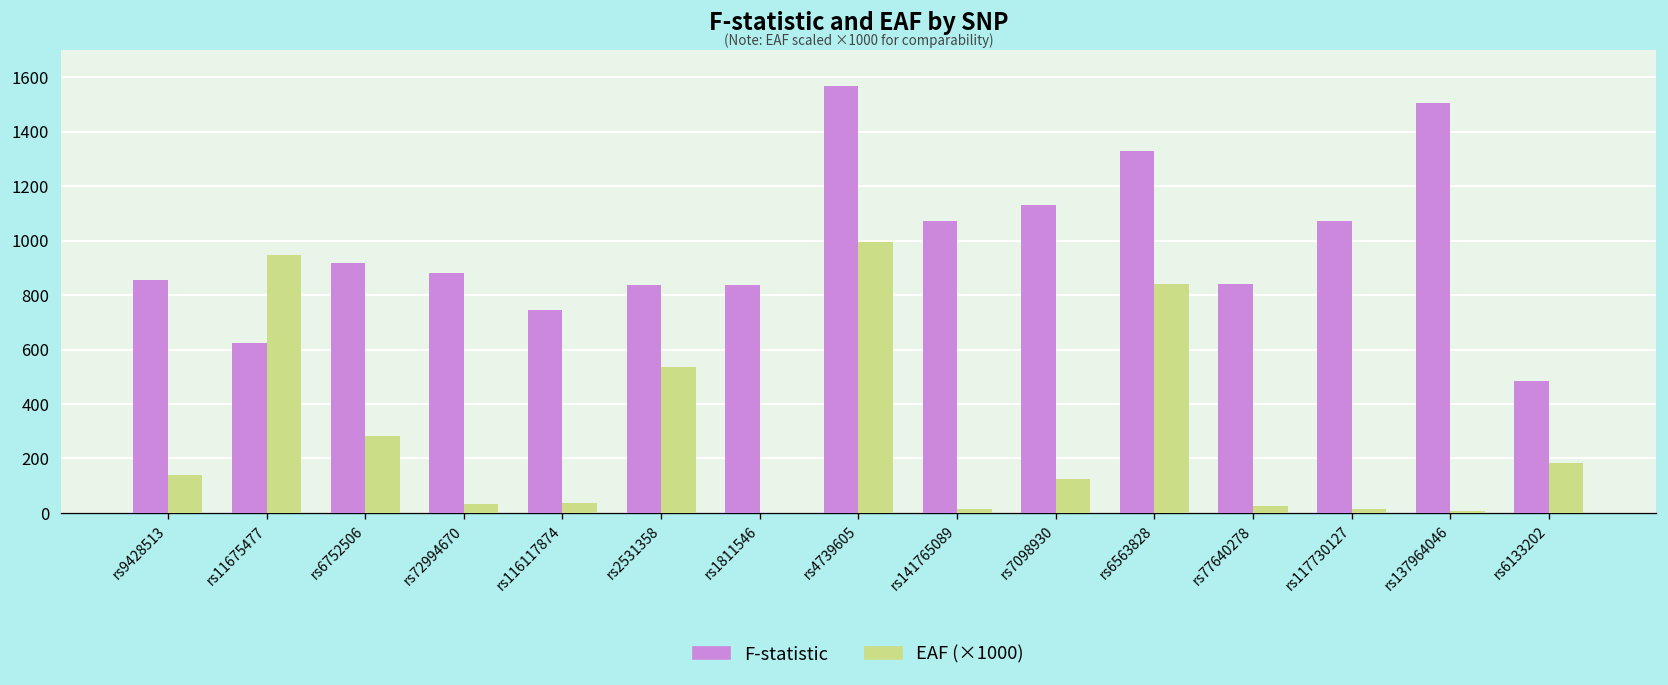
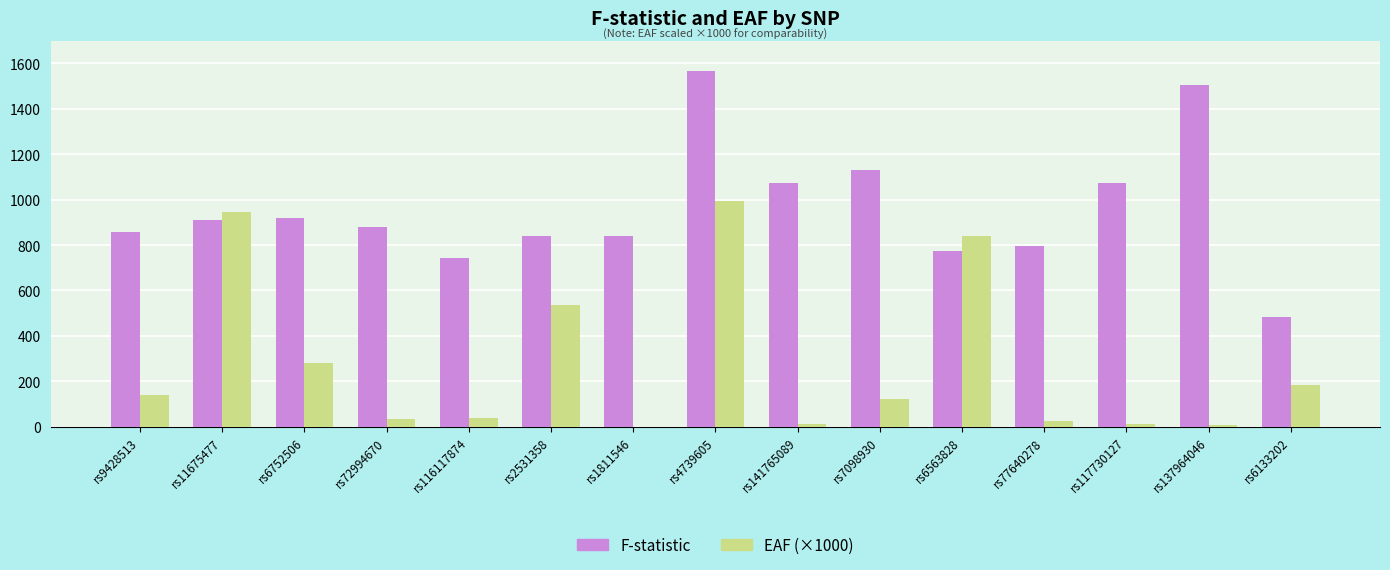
  {
    "F-statistic": {
      "rs9428513": 860,
-     "rs11675477": 620,
+     "rs11675477": 910,
      "rs6752506": 920,
      "rs72994670": 880,
      "rs116117874": 740,
      "rs2531358": 840,
      "rs1811546": 840,
      "rs4739605": 1570,
      "rs141765089": 1070,
      "rs7098930": 1130,
-     "rs6563828": 1330,
-     "rs77640278": 840,
+     "rs6563828": 780,
+     "rs77640278": 800,
      "rs117730127": 1070,
      "rs137964046": 1500,
      "rs6133202": 480
    }
  }
